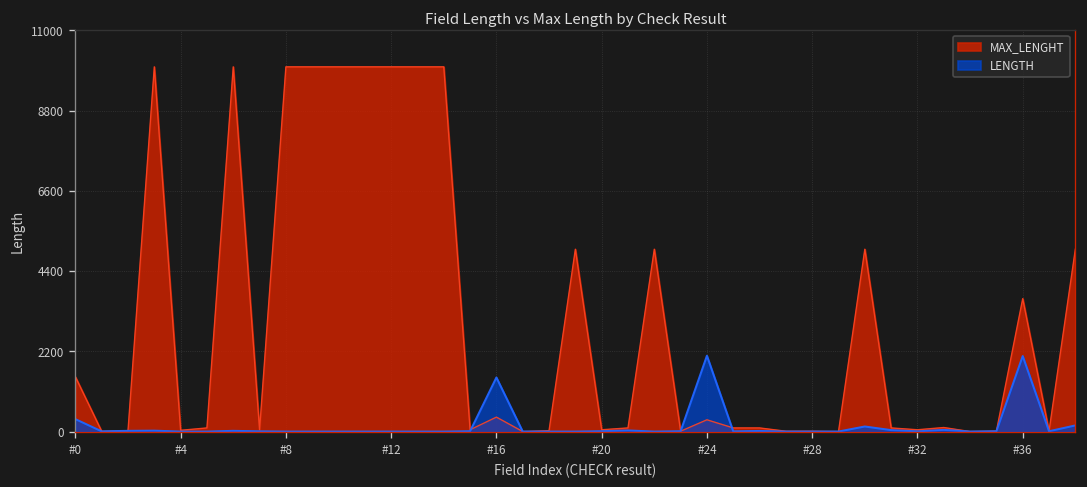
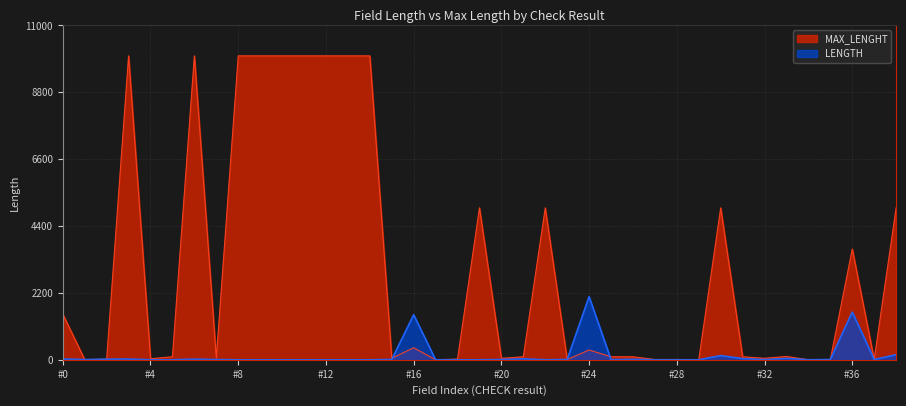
  {
    "MAX_LENGHT": {
      "#0": 1500,
      "#8": 10000,
      "#12": 10000,
      "#16": 400,
      "#24": 300,
      "#36": 3600
    },
    "LENGTH": {
-     "#0": 300,
+     "#0": 0,
      "#8": 0,
      "#12": 0,
      "#16": 1500,
      "#24": 2100,
-     "#36": 2100
+     "#36": 1600
    }
  }
